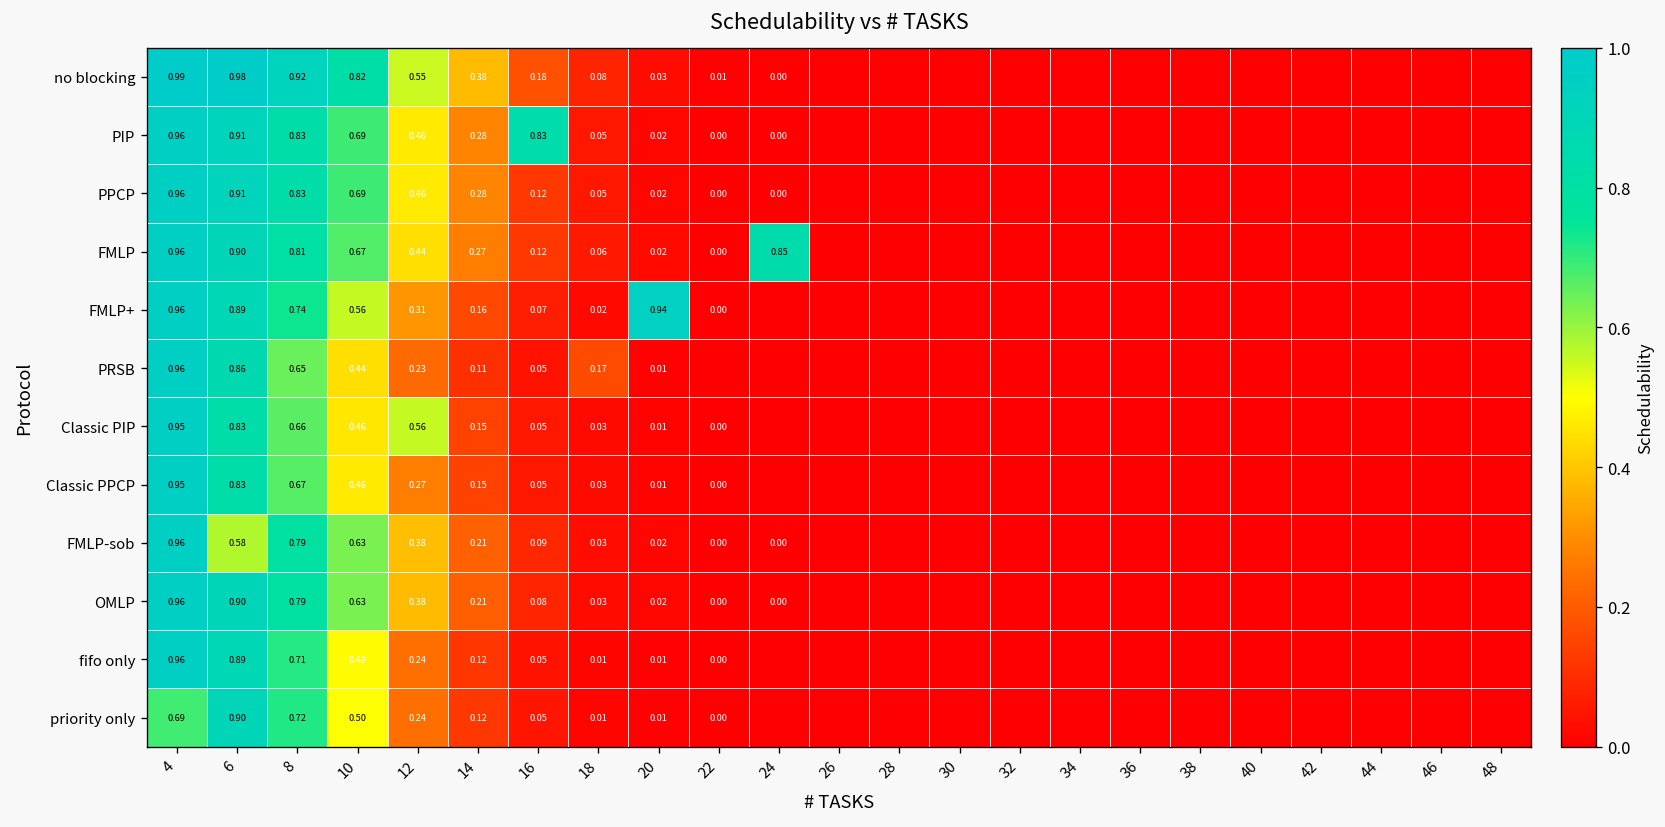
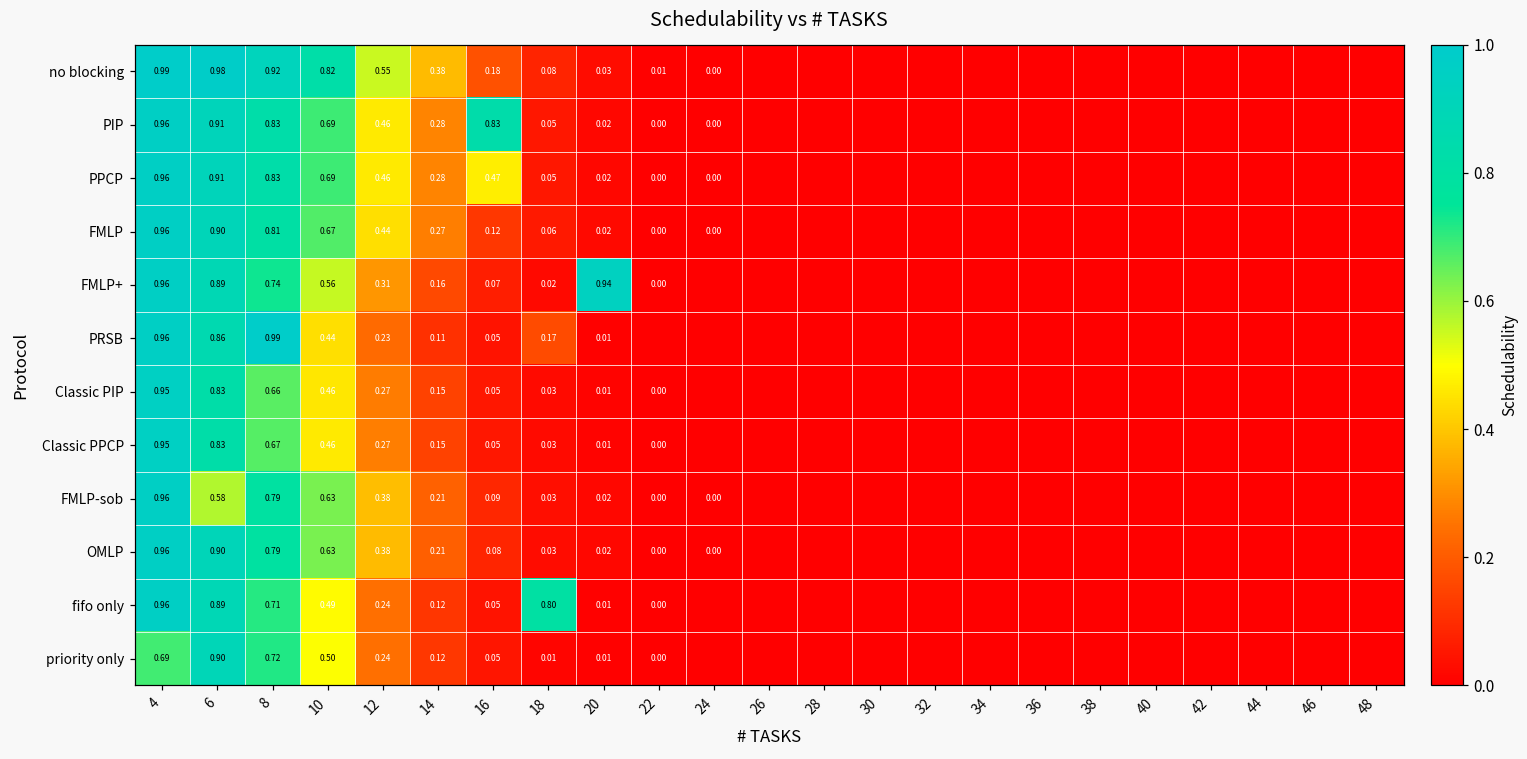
  {
    "no blocking": {
      "4": 0.99,
      "6": 0.98,
      "8": 0.92,
      "10": 0.82,
      "12": 0.55,
      "14": 0.38,
      "16": 0.18,
      "18": 0.08,
      "20": 0.03,
      "22": 0.01,
      "24": 0.00
    },
    "PIP": {
      "4": 0.96,
      "6": 0.91,
      "8": 0.83,
      "10": 0.69,
      "12": 0.46,
      "14": 0.28,
      "16": 0.83,
      "18": 0.05,
      "20": 0.02,
      "22": 0.00,
      "24": 0.00
    },
    "PPCP": {
      "4": 0.96,
      "6": 0.91,
      "8": 0.83,
      "10": 0.69,
      "12": 0.46,
      "14": 0.28,
-     "16": 0.12,
+     "16": 0.47,
      "18": 0.05,
      "20": 0.02,
      "22": 0.00,
      "24": 0.00
    },
    "FMLP": {
      "4": 0.96,
      "6": 0.90,
      "8": 0.81,
      "10": 0.67,
      "12": 0.44,
      "14": 0.27,
      "16": 0.12,
      "18": 0.06,
      "20": 0.02,
      "22": 0.00,
-     "24": 0.85
+     "24": 0.00
    },
    "FMLP+": {
      "4": 0.96,
      "6": 0.89,
      "8": 0.74,
      "10": 0.56,
      "12": 0.31,
      "14": 0.16,
      "16": 0.07,
      "18": 0.02,
      "20": 0.94,
      "22": 0.00
    },
    "PRSB": {
      "4": 0.96,
      "6": 0.86,
-     "8": 0.65,
+     "8": 0.99,
      "10": 0.44,
      "12": 0.23,
      "14": 0.11,
      "16": 0.05,
      "18": 0.17,
      "20": 0.01
    },
    "Classic PIP": {
      "4": 0.95,
      "6": 0.83,
      "8": 0.66,
      "10": 0.46,
-     "12": 0.56,
+     "12": 0.27,
      "14": 0.15,
      "16": 0.05,
      "18": 0.03,
      "20": 0.01,
      "22": 0.00
    },
    "Classic PPCP": {
      "4": 0.95,
      "6": 0.83,
      "8": 0.67,
      "10": 0.46,
      "12": 0.27,
      "14": 0.15,
      "16": 0.05,
      "18": 0.03,
      "20": 0.01,
      "22": 0.00
    },
    "FMLP-sob": {
      "4": 0.96,
      "6": 0.58,
      "8": 0.79,
      "10": 0.63,
      "12": 0.38,
      "14": 0.21,
      "16": 0.09,
      "18": 0.03,
      "20": 0.02,
      "22": 0.00,
      "24": 0.00
    },
    "OMLP": {
      "4": 0.96,
      "6": 0.90,
      "8": 0.79,
      "10": 0.63,
      "12": 0.38,
      "14": 0.21,
      "16": 0.08,
      "18": 0.03,
      "20": 0.02,
      "22": 0.00,
      "24": 0.00
    },
    "fifo only": {
      "4": 0.96,
      "6": 0.89,
      "8": 0.71,
      "10": 0.49,
      "12": 0.24,
      "14": 0.12,
      "16": 0.05,
-     "18": 0.01,
+     "18": 0.80,
      "20": 0.01,
      "22": 0.00
    },
    "priority only": {
      "4": 0.69,
      "6": 0.90,
      "8": 0.72,
      "10": 0.50,
      "12": 0.24,
      "14": 0.12,
      "16": 0.05,
      "18": 0.01,
      "20": 0.01,
      "22": 0.00
    }
  }
